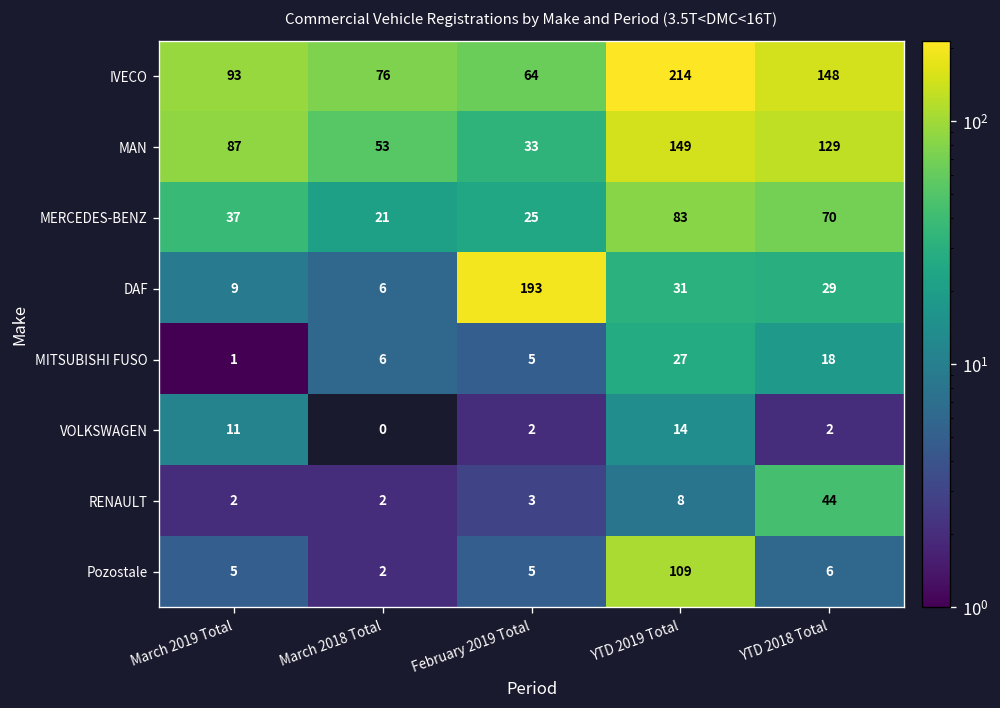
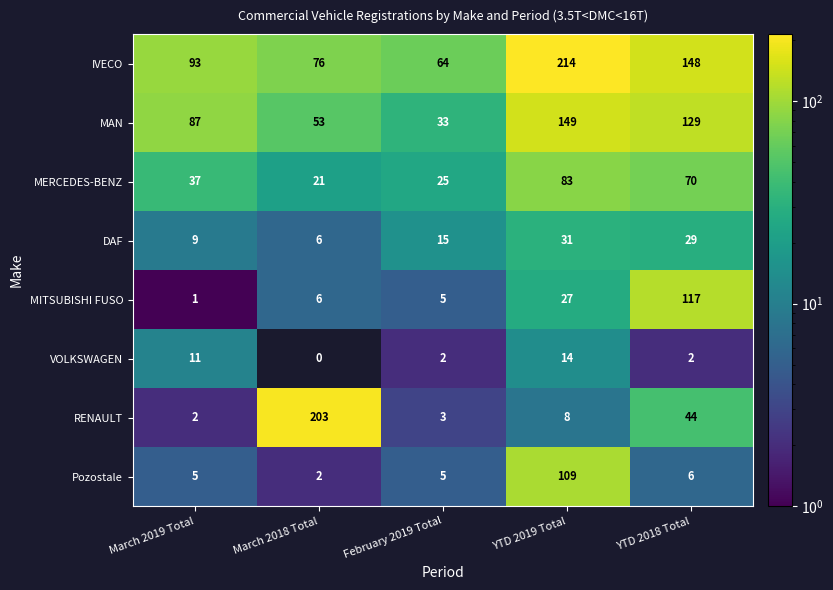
  {
    "IVECO": {
      "March 2019 Total": 93,
      "March 2018 Total": 76,
      "February 2019 Total": 64,
      "YTD 2019 Total": 214,
      "YTD 2018 Total": 148
    },
    "MAN": {
      "March 2019 Total": 87,
      "March 2018 Total": 53,
      "February 2019 Total": 33,
      "YTD 2019 Total": 149,
      "YTD 2018 Total": 129
    },
    "MERCEDES-BENZ": {
      "March 2019 Total": 37,
      "March 2018 Total": 21,
      "February 2019 Total": 25,
      "YTD 2019 Total": 83,
      "YTD 2018 Total": 70
    },
    "DAF": {
      "March 2019 Total": 9,
      "March 2018 Total": 6,
-     "February 2019 Total": 193,
+     "February 2019 Total": 15,
      "YTD 2019 Total": 31,
      "YTD 2018 Total": 29
    },
    "MITSUBISHI FUSO": {
      "March 2019 Total": 1,
      "March 2018 Total": 6,
      "February 2019 Total": 5,
      "YTD 2019 Total": 27,
-     "YTD 2018 Total": 18
+     "YTD 2018 Total": 117
    },
    "VOLKSWAGEN": {
      "March 2019 Total": 11,
      "March 2018 Total": 0,
      "February 2019 Total": 2,
      "YTD 2019 Total": 14,
      "YTD 2018 Total": 2
    },
    "RENAULT": {
      "March 2019 Total": 2,
-     "March 2018 Total": 2,
+     "March 2018 Total": 203,
      "February 2019 Total": 3,
      "YTD 2019 Total": 8,
      "YTD 2018 Total": 44
    },
    "Pozostale": {
      "March 2019 Total": 5,
      "March 2018 Total": 2,
      "February 2019 Total": 5,
      "YTD 2019 Total": 109,
      "YTD 2018 Total": 6
    }
  }
